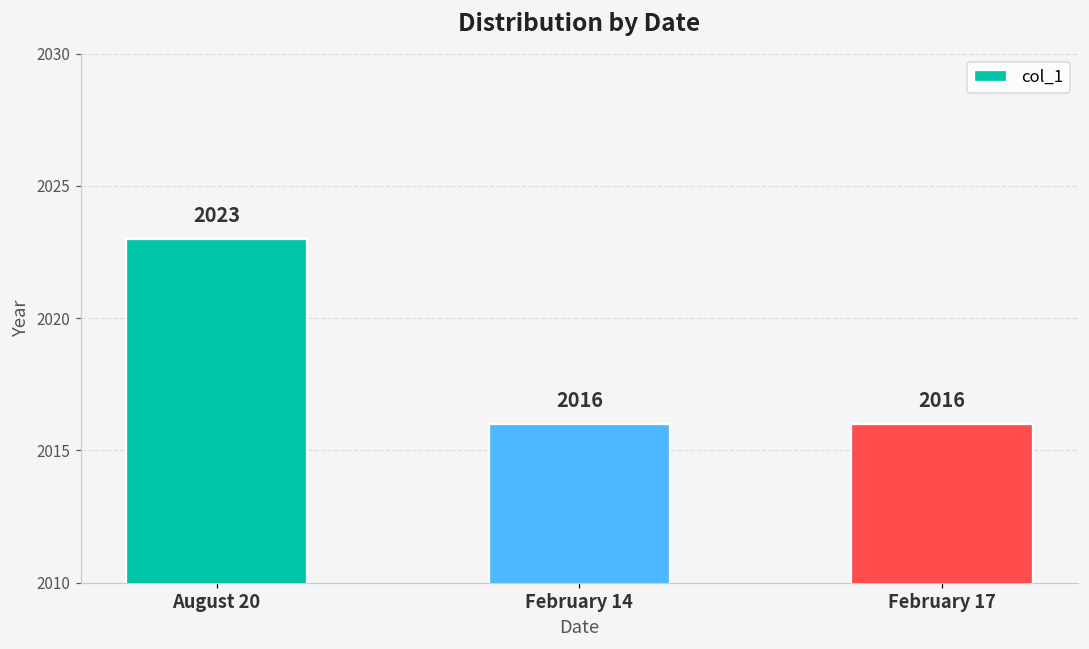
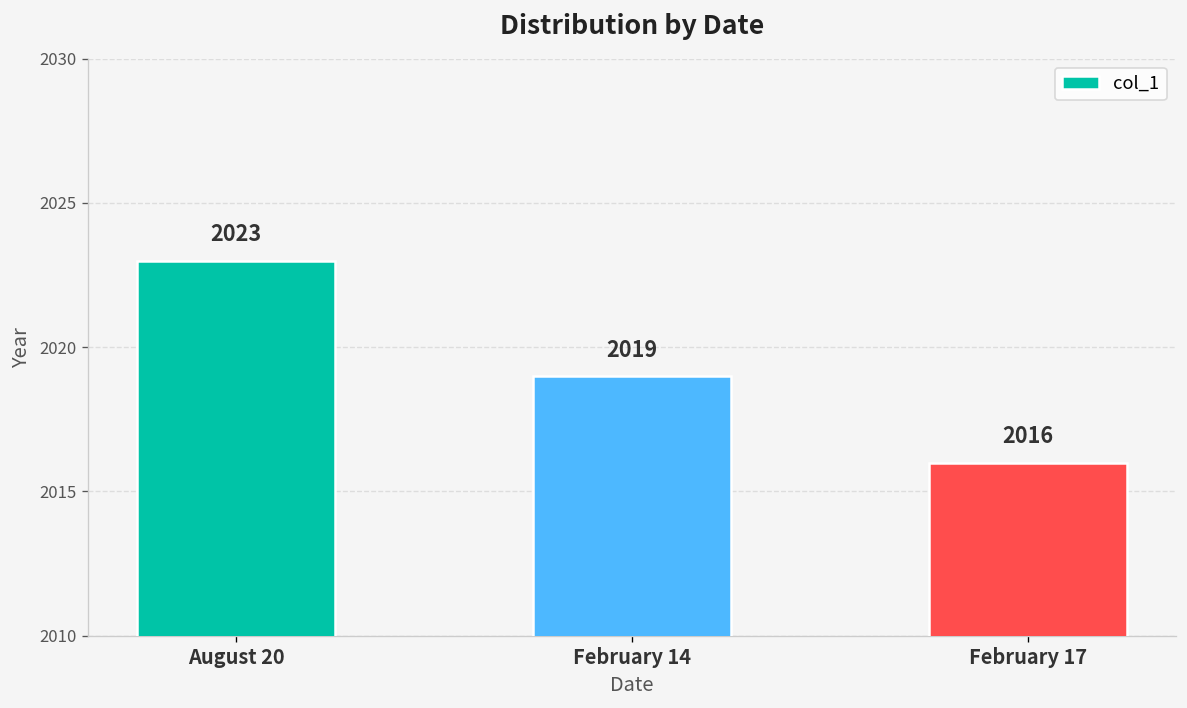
  {
    "August 20": 2023,
-   "February 14": 2016,
+   "February 14": 2019,
    "February 17": 2016
  }
